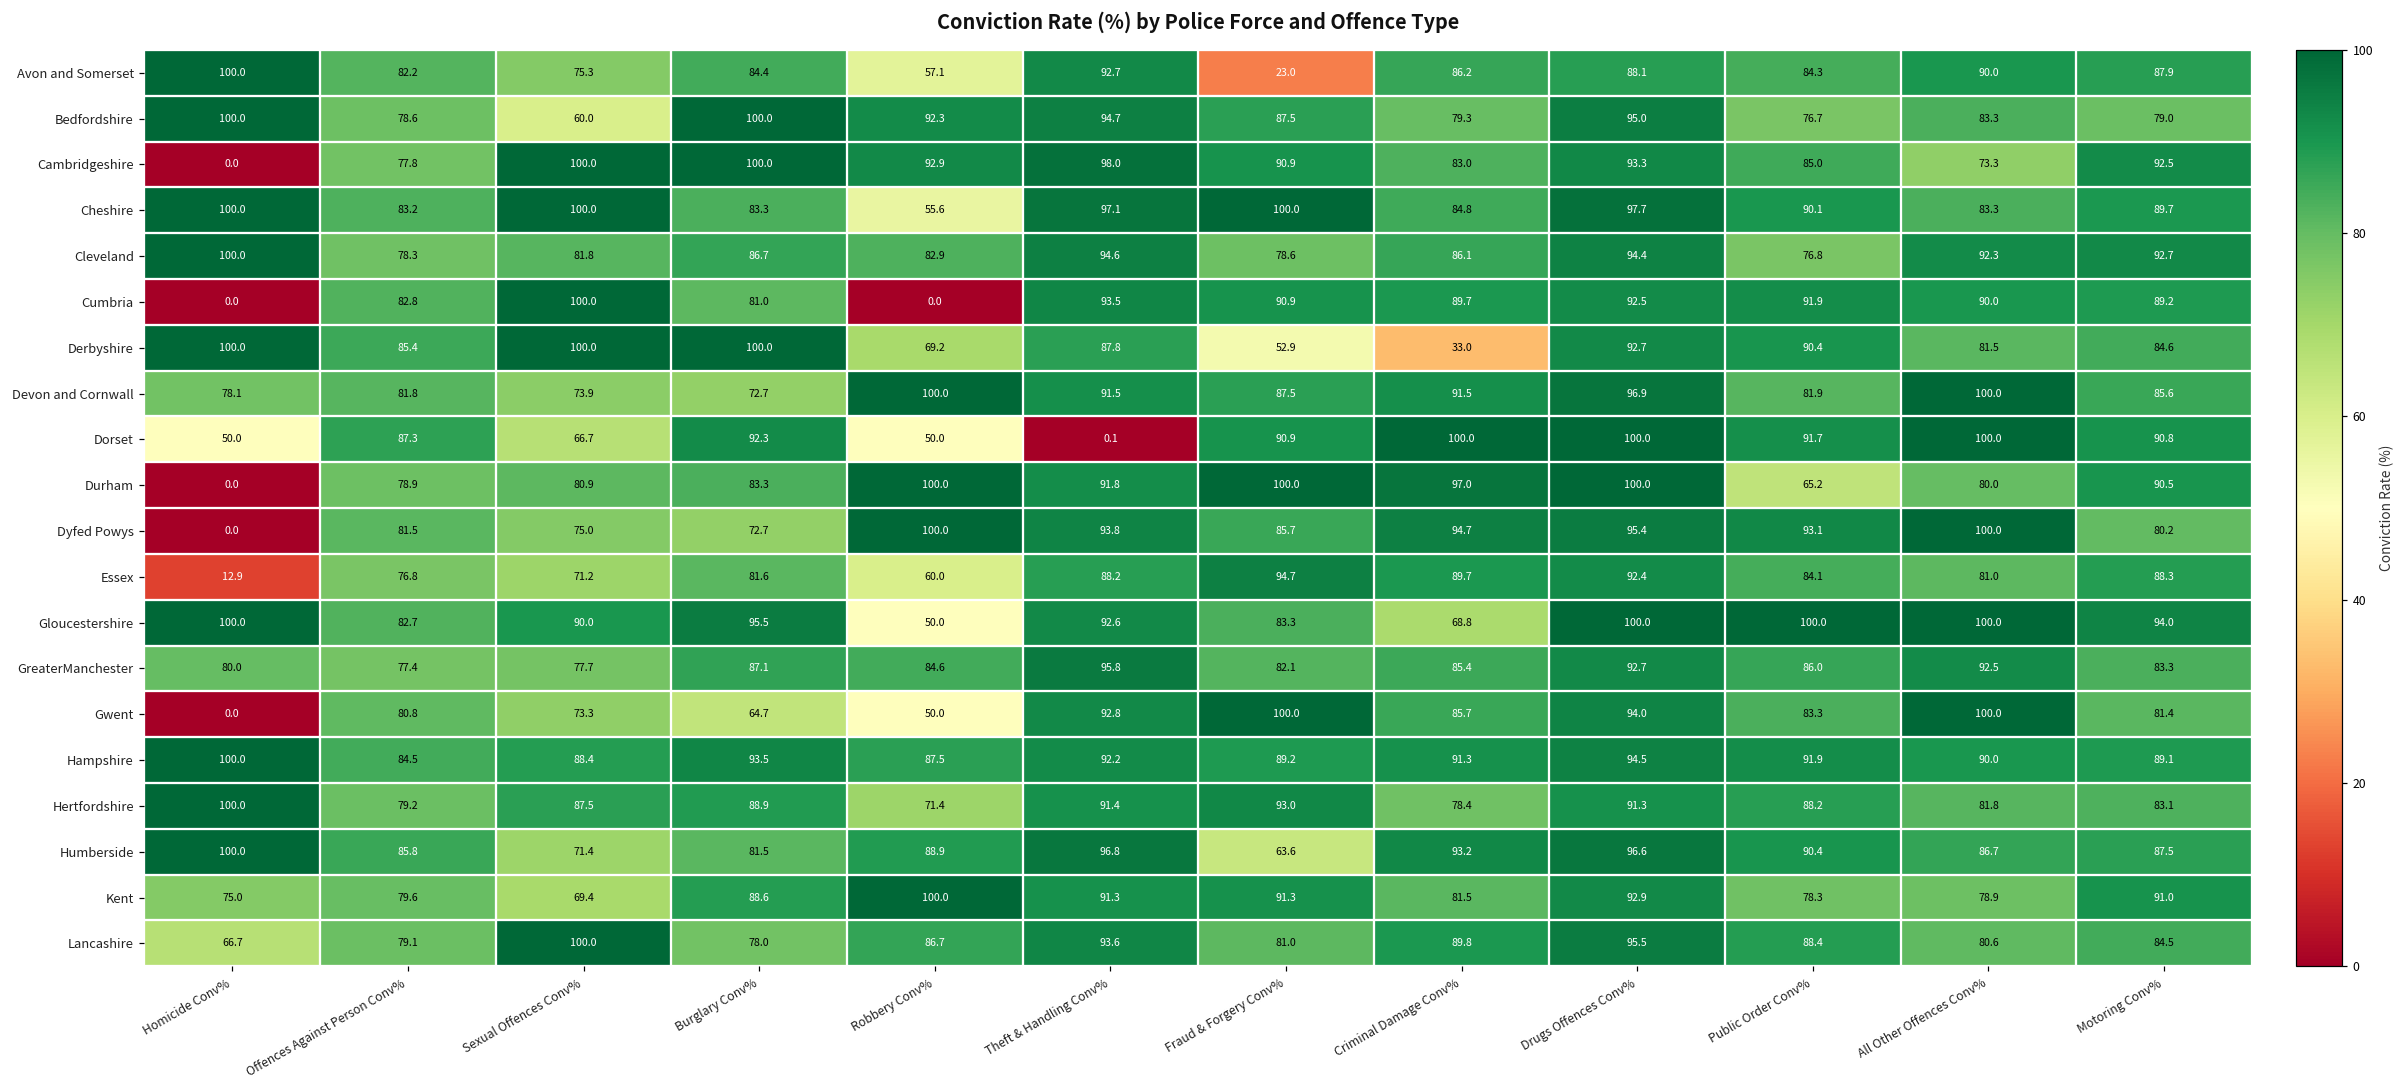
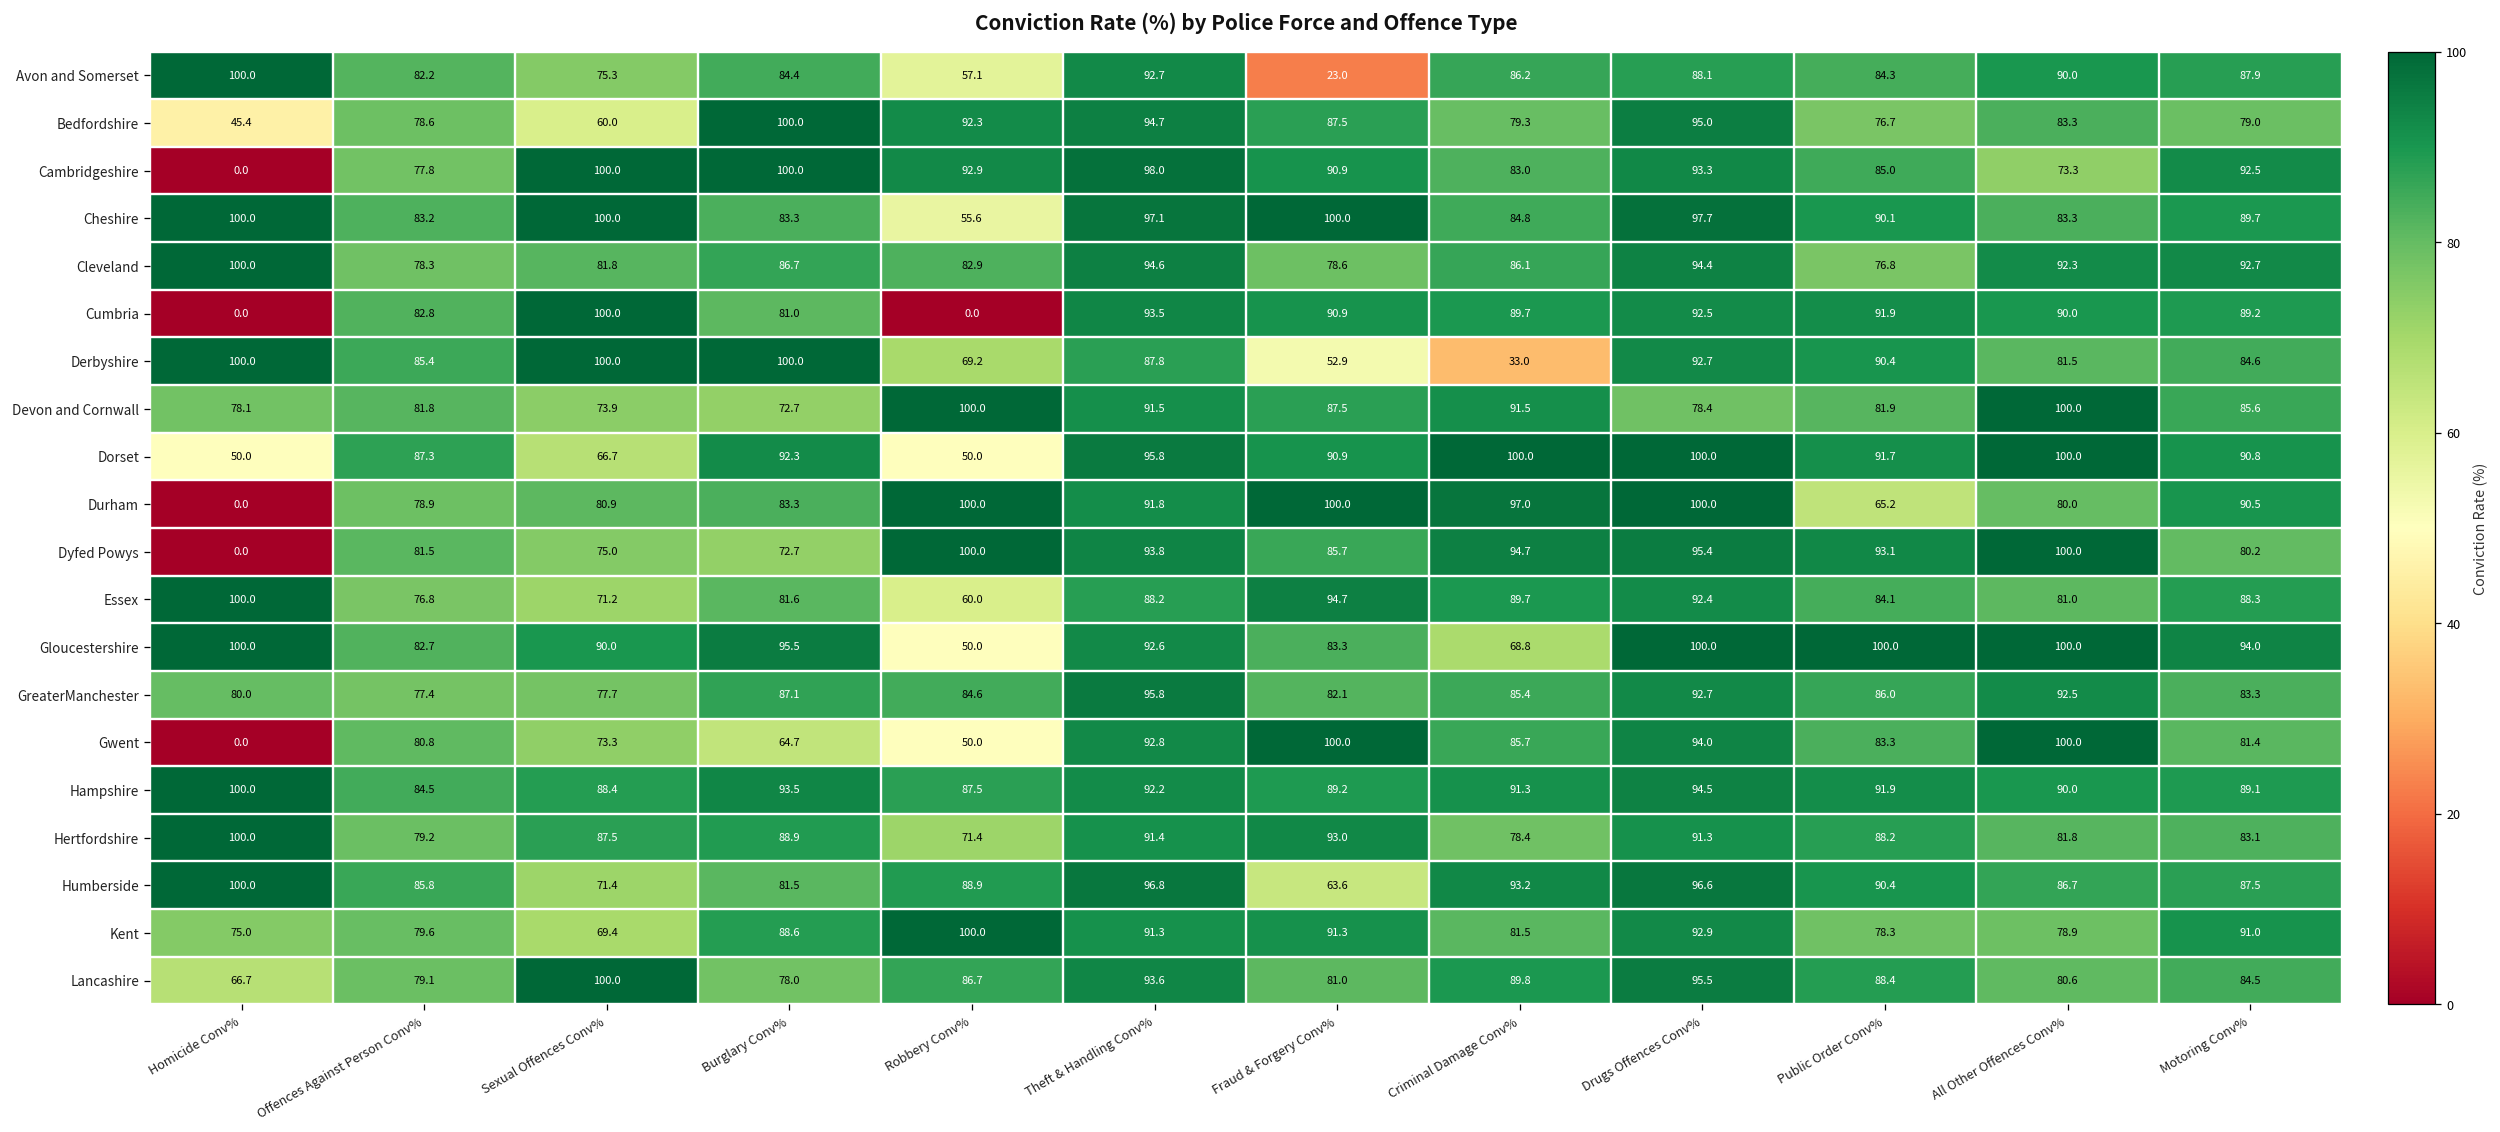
  {
    "Bedfordshire": {
-     "Homicide Conv%": 100.0,
+     "Homicide Conv%": 45.4,
      "Offences Against Person Conv%": 78.6,
      "Sexual Offences Conv%": 60.0,
      "Burglary Conv%": 100.0,
      "Robbery Conv%": 92.3,
      "Theft & Handling Conv%": 94.7,
      "Fraud & Forgery Conv%": 87.5,
      "Criminal Damage Conv%": 79.3,
      "Drugs Offences Conv%": 95.0,
      "Public Order Conv%": 76.7,
      "All Other Offences Conv%": 83.3,
      "Motoring Conv%": 79.0
    },
    "Devon and Cornwall": {
      "Homicide Conv%": 78.1,
      "Offences Against Person Conv%": 81.8,
      "Sexual Offences Conv%": 73.9,
      "Burglary Conv%": 72.7,
      "Robbery Conv%": 100.0,
      "Theft & Handling Conv%": 91.5,
      "Fraud & Forgery Conv%": 87.5,
      "Criminal Damage Conv%": 91.5,
-     "Drugs Offences Conv%": 96.9,
+     "Drugs Offences Conv%": 78.4,
      "Public Order Conv%": 81.9,
      "All Other Offences Conv%": 100.0,
      "Motoring Conv%": 85.6
    },
    "Dorset": {
      "Homicide Conv%": 50.0,
      "Offences Against Person Conv%": 87.3,
      "Sexual Offences Conv%": 66.7,
      "Burglary Conv%": 92.3,
      "Robbery Conv%": 50.0,
-     "Theft & Handling Conv%": 0.1,
+     "Theft & Handling Conv%": 95.8,
      "Fraud & Forgery Conv%": 90.9,
      "Criminal Damage Conv%": 100.0,
      "Drugs Offences Conv%": 100.0,
      "Public Order Conv%": 91.7,
      "All Other Offences Conv%": 100.0,
      "Motoring Conv%": 90.8
    },
    "Essex": {
-     "Homicide Conv%": 12.9,
+     "Homicide Conv%": 100.0,
      "Offences Against Person Conv%": 76.8,
      "Sexual Offences Conv%": 71.2,
      "Burglary Conv%": 81.6,
      "Robbery Conv%": 60.0,
      "Theft & Handling Conv%": 88.2,
      "Fraud & Forgery Conv%": 94.7,
      "Criminal Damage Conv%": 89.7,
      "Drugs Offences Conv%": 92.4,
      "Public Order Conv%": 84.1,
      "All Other Offences Conv%": 81.0,
      "Motoring Conv%": 88.3
    }
  }
